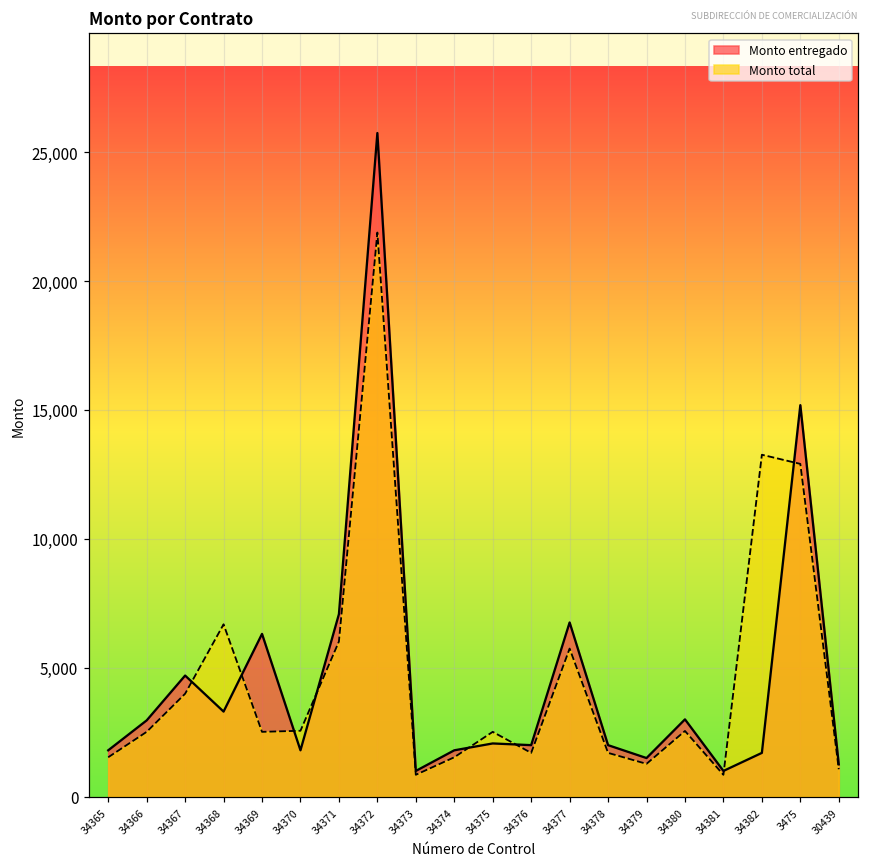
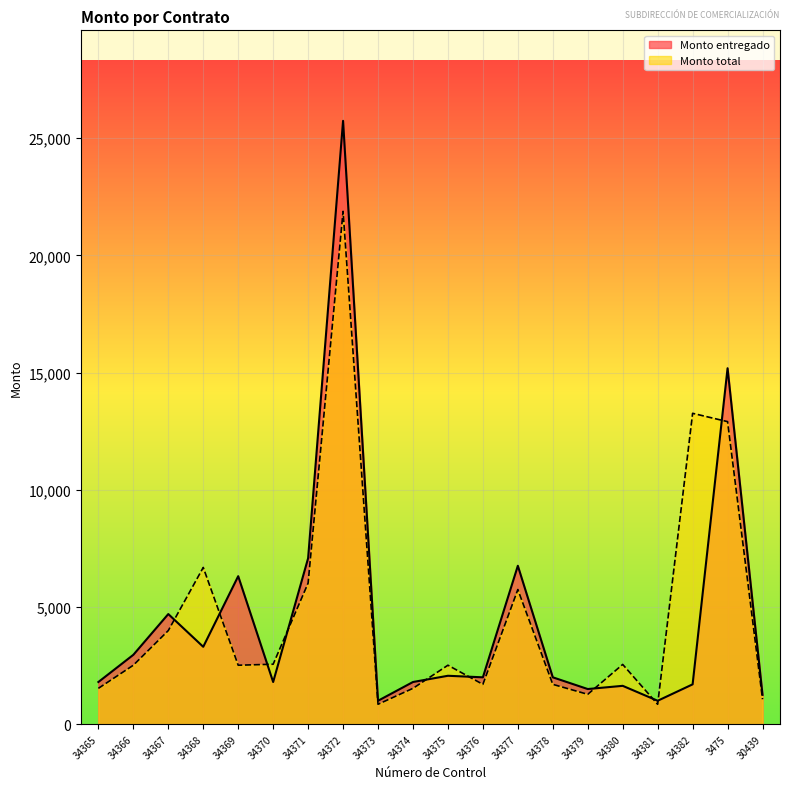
  {
    "Monto entregado": {
      "34365": "1,800",
      "34366": "3,000",
      "34367": "4,700",
      "34368": "3,300",
      "34369": "6,300",
      "34370": "1,800",
      "34371": "7,100",
      "34372": "25,700",
      "34373": "1,000",
      "34374": "1,800",
      "34375": "2,100",
      "34376": "2,000",
      "34377": "6,800",
      "34378": "2,000",
      "34379": "1,500",
-     "34380": "3,000",
+     "34380": "1,600",
      "34381": "1,000",
      "34382": "1,700",
      "3475": "15,200",
      "30439": "1,300"
    },
    "Monto total": {
      "34365": "1,500",
      "34366": "2,500",
      "34367": "4,000",
      "34368": "6,700",
      "34369": "2,500",
      "34370": "2,600",
      "34371": "6,000",
      "34372": "21,900",
      "34373": "900",
      "34374": "1,500",
      "34375": "2,500",
      "34376": "1,700",
      "34377": "5,700",
      "34378": "1,700",
      "34379": "1,300",
      "34380": "2,600",
      "34381": "900",
      "34382": "13,300",
      "3475": "12,900",
      "30439": "1,100"
    }
  }
